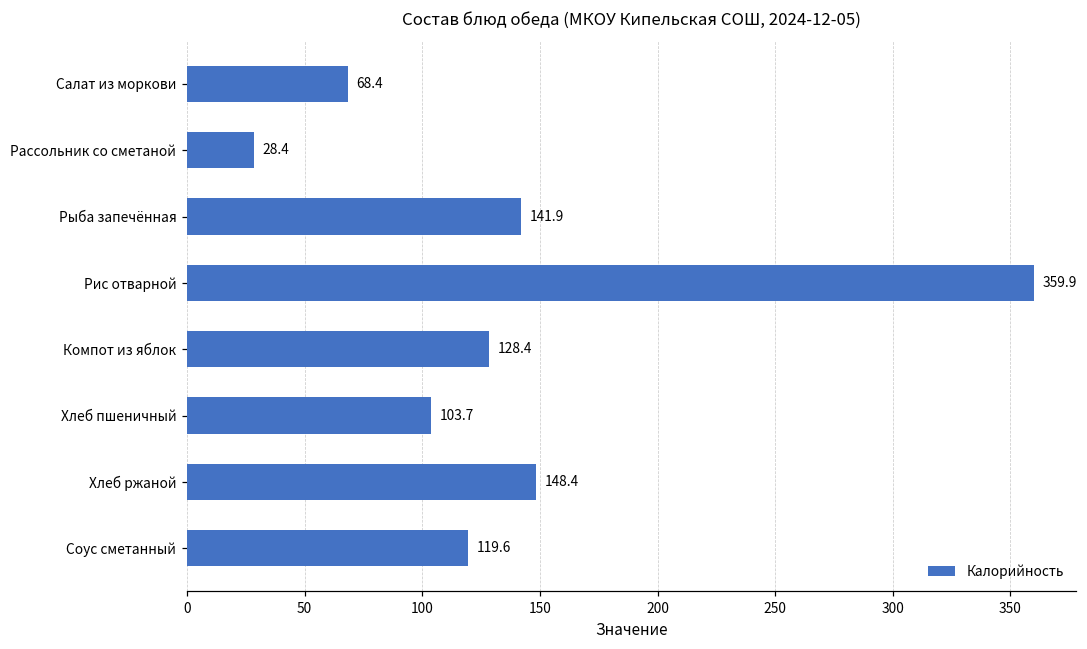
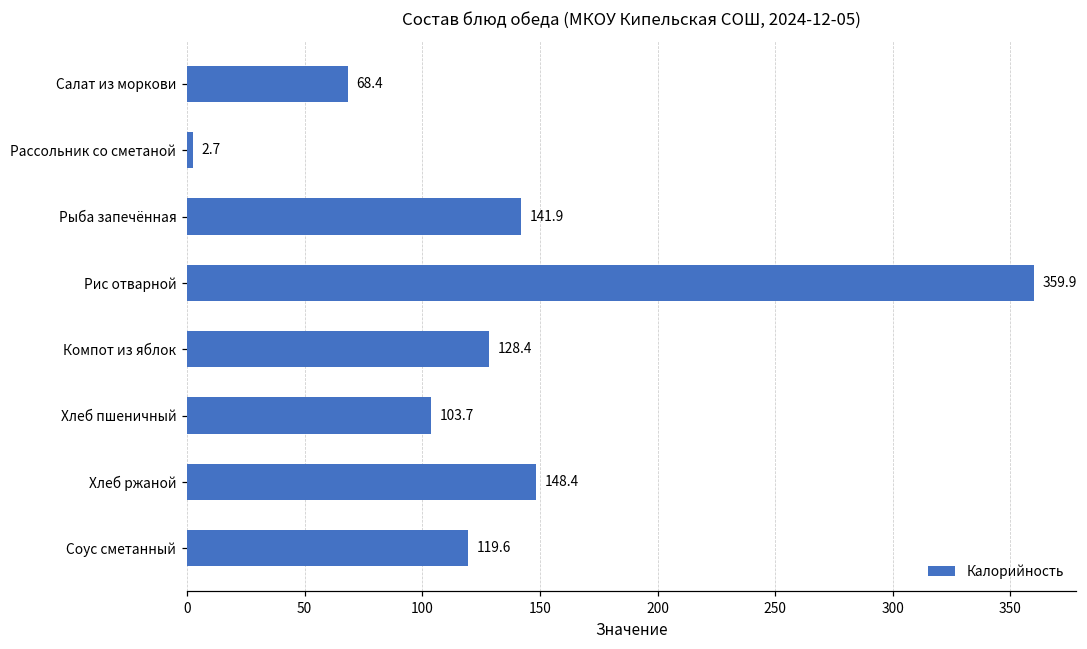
  {
    "Салат из моркови": 68.4,
-   "Рассольник со сметаной": 28.4,
+   "Рассольник со сметаной": 2.7,
    "Рыба запечённая": 141.9,
    "Рис отварной": 359.9,
    "Компот из яблок": 128.4,
    "Хлеб пшеничный": 103.7,
    "Хлеб ржаной": 148.4,
    "Соус сметанный": 119.6
  }
